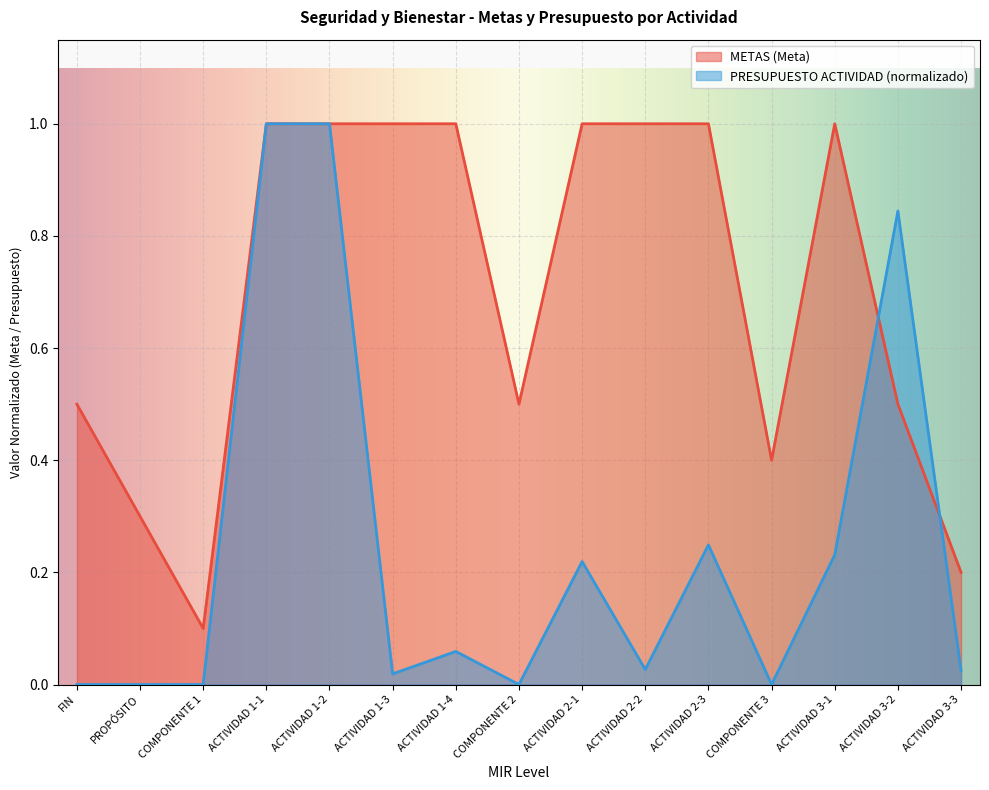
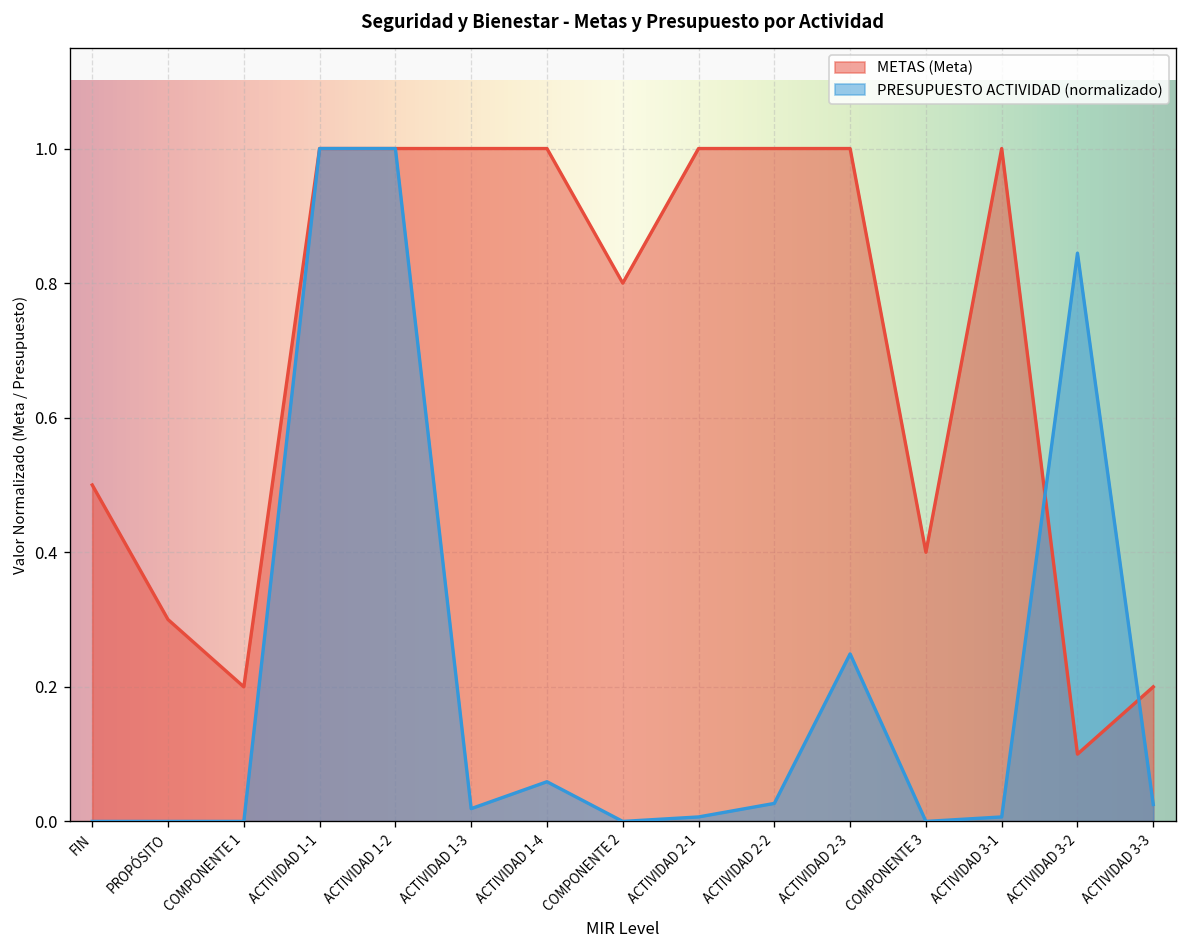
  {
    "METAS (Meta)": {
      "FIN": 0.5,
      "PROPÓSITO": 0.3,
-     "COMPONENTE 1": 0.1,
+     "COMPONENTE 1": 0.2,
      "ACTIVIDAD 1-3": 1.0,
      "ACTIVIDAD 1-4": 1.0,
-     "COMPONENTE 2": 0.5,
+     "COMPONENTE 2": 0.8,
      "ACTIVIDAD 2-1": 1.0,
      "ACTIVIDAD 2-2": 1.0,
      "ACTIVIDAD 2-3": 1.0,
      "COMPONENTE 3": 0.4,
      "ACTIVIDAD 3-1": 1.0,
-     "ACTIVIDAD 3-2": 0.5,
+     "ACTIVIDAD 3-2": 0.1,
      "ACTIVIDAD 3-3": 0.2
    },
    "PRESUPUESTO ACTIVIDAD (normalizado)": {
      "FIN": 0.00,
      "PROPÓSITO": 0.00,
      "COMPONENTE 1": 0.00,
      "ACTIVIDAD 1-3": 0.02,
      "ACTIVIDAD 1-4": 0.06,
      "COMPONENTE 2": 0.00,
-     "ACTIVIDAD 2-1": 0.22,
+     "ACTIVIDAD 2-1": 0.01,
      "ACTIVIDAD 2-2": 0.03,
      "ACTIVIDAD 2-3": 0.25,
      "COMPONENTE 3": 0.00,
-     "ACTIVIDAD 3-1": 0.23,
+     "ACTIVIDAD 3-1": 0.01,
      "ACTIVIDAD 3-2": 0.84,
      "ACTIVIDAD 3-3": 0.03
    }
  }
